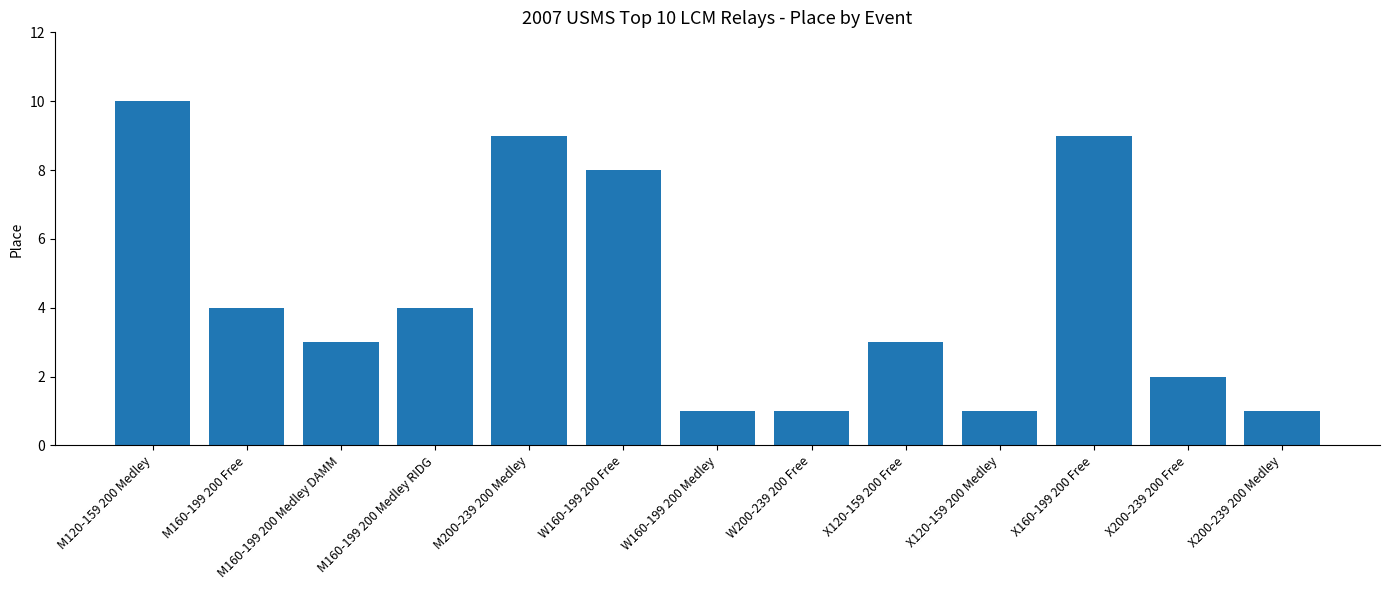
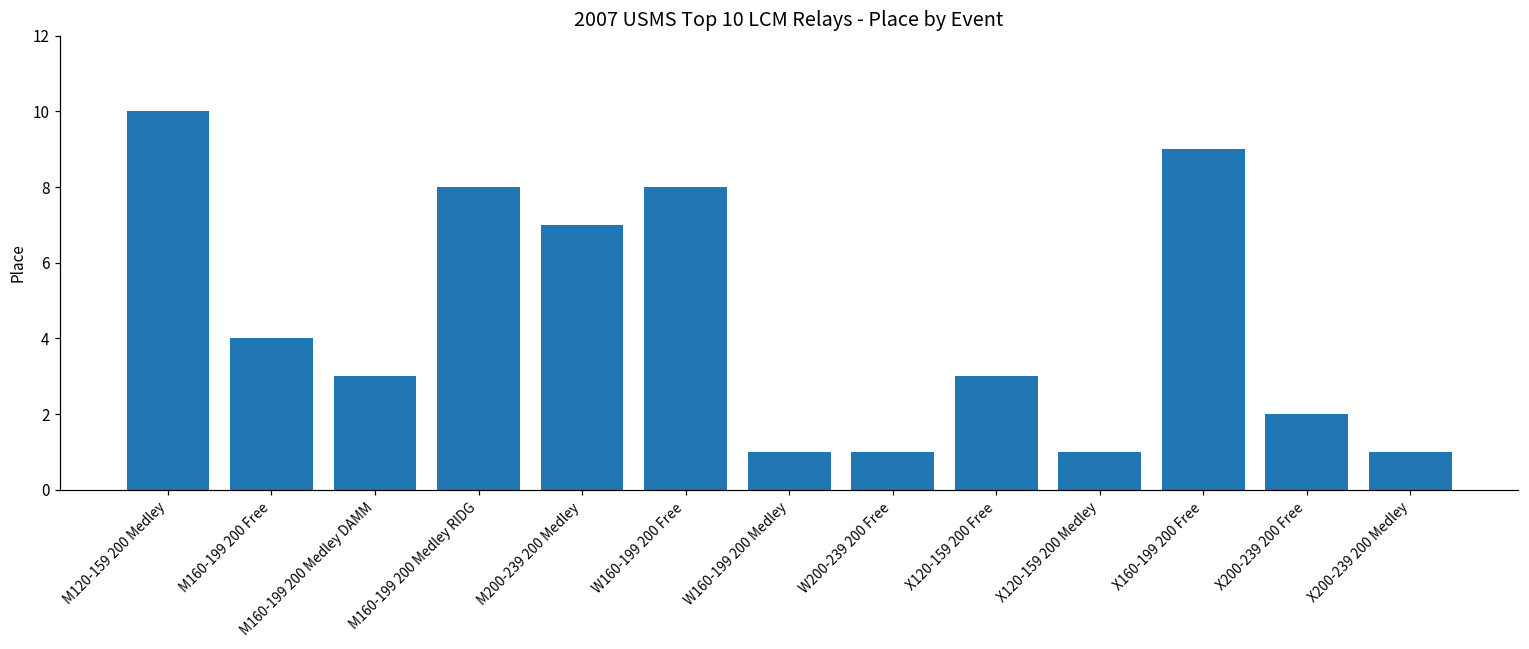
  {
    "M120-159 200 Medley": 10,
    "M160-199 200 Free": 4,
    "M160-199 200 Medley DAMM": 3,
-   "M160-199 200 Medley RIDG": 4,
-   "M200-239 200 Medley": 9,
+   "M160-199 200 Medley RIDG": 8,
+   "M200-239 200 Medley": 7,
    "W160-199 200 Free": 8,
    "W160-199 200 Medley": 1,
    "W200-239 200 Free": 1,
    "X120-159 200 Free": 3,
    "X120-159 200 Medley": 1,
    "X160-199 200 Free": 9,
    "X200-239 200 Free": 2,
    "X200-239 200 Medley": 1
  }
